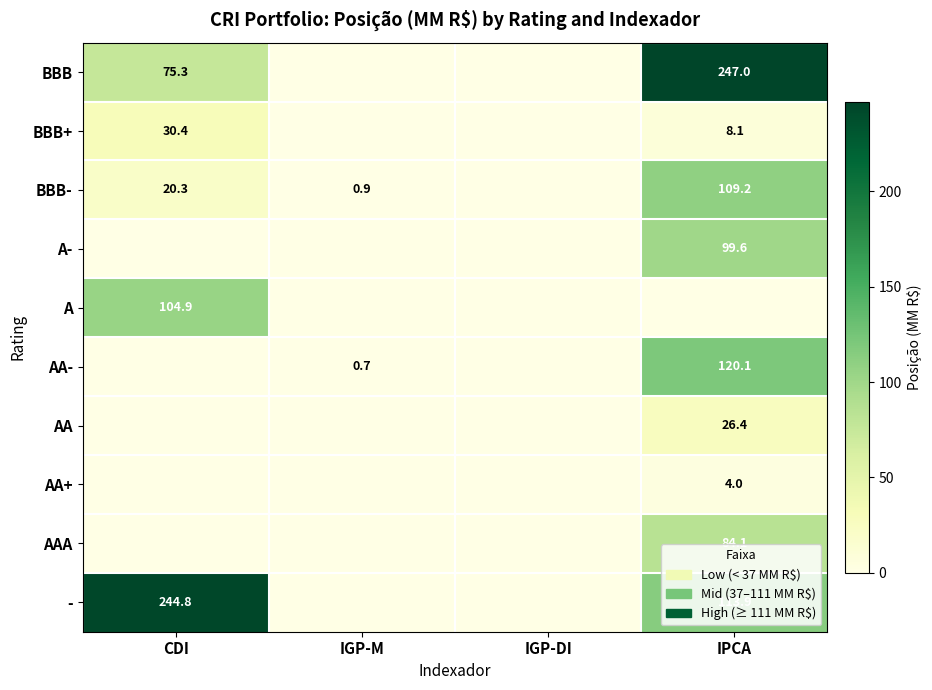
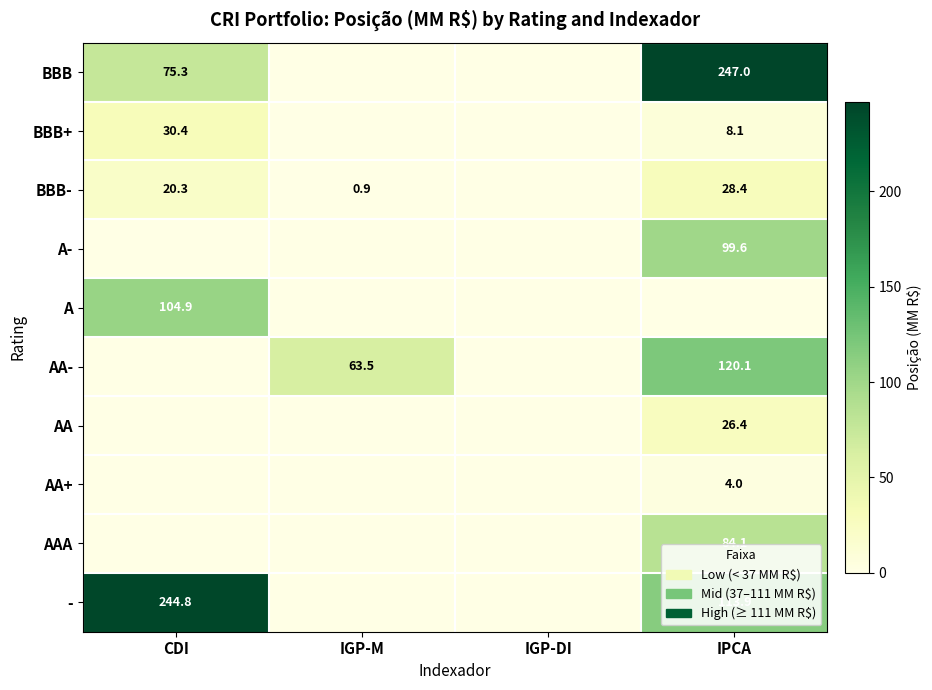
  {
    "BBB": {
      "CDI": 75.3,
      "IPCA": 247.0
    },
    "BBB+": {
      "CDI": 30.4,
      "IPCA": 8.1
    },
    "BBB-": {
      "CDI": 20.3,
      "IGP-M": 0.9,
-     "IPCA": 109.2
+     "IPCA": 28.4
    },
    "A-": {
      "IPCA": 99.6
    },
    "A": {
      "CDI": 104.9
    },
    "AA-": {
-     "IGP-M": 0.7,
+     "IGP-M": 63.5,
      "IPCA": 120.1
    },
    "AA": {
      "IPCA": 26.4
    },
    "AA+": {
      "IPCA": 4.0
    },
    "-": {
      "CDI": 244.8
    }
  }
